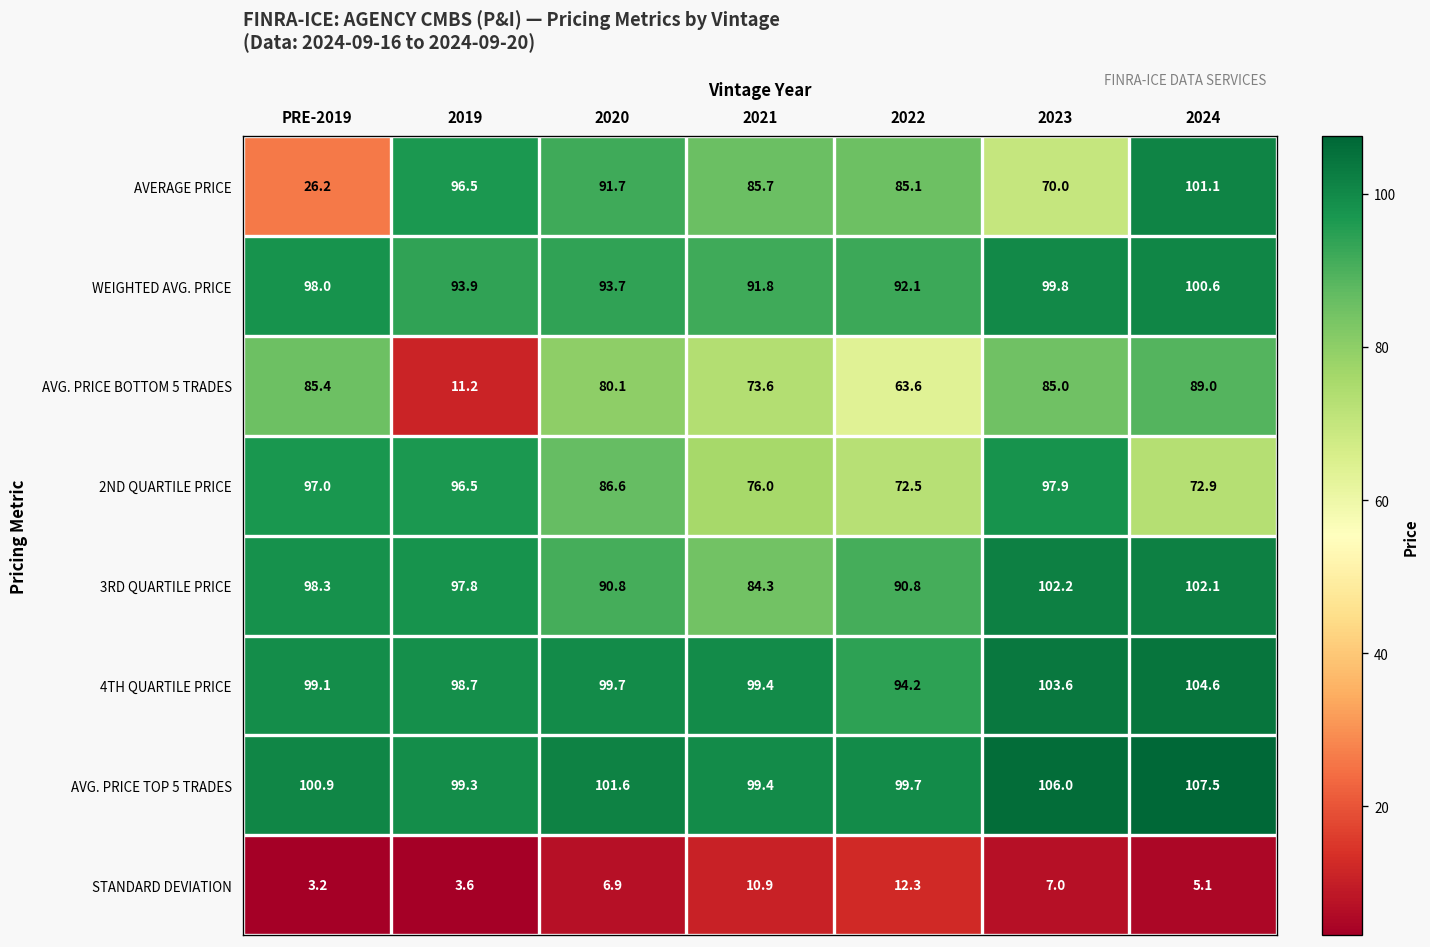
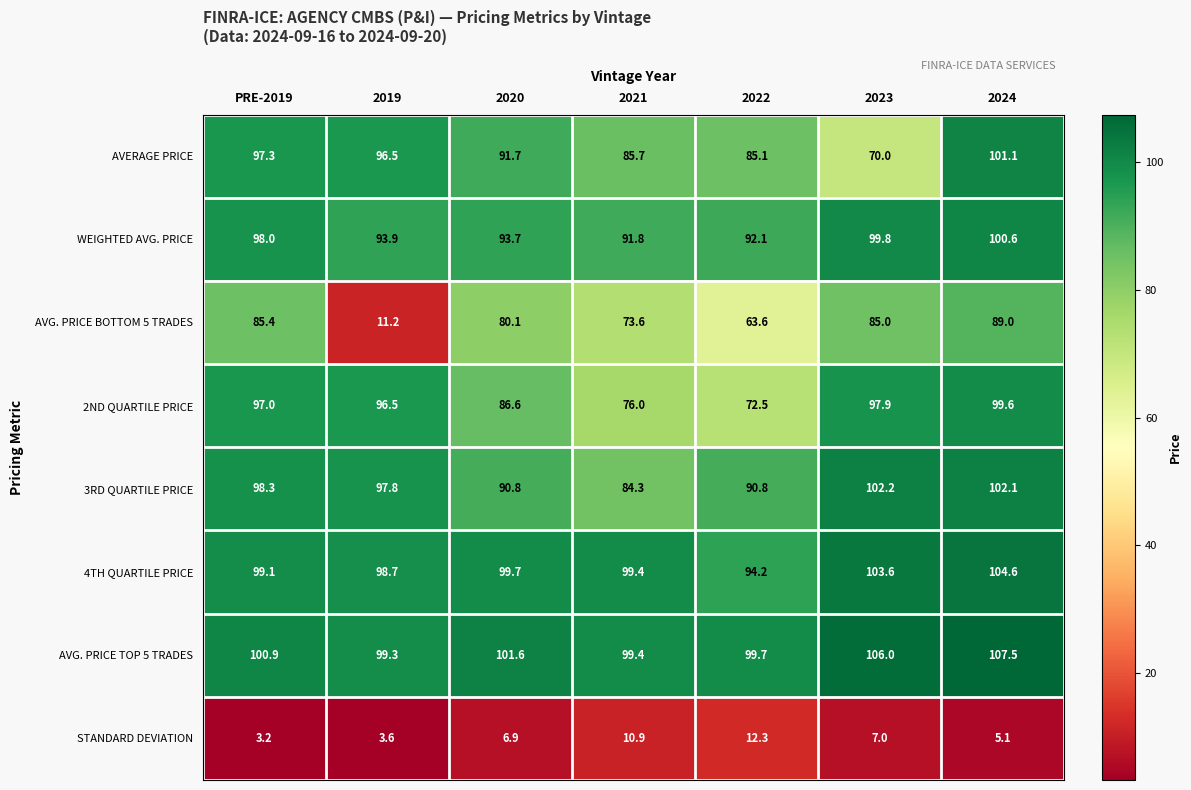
  {
    "AVERAGE PRICE": {
-     "PRE-2019": 26.2,
+     "PRE-2019": 97.3,
      "2019": 96.5,
      "2020": 91.7,
      "2021": 85.7,
      "2022": 85.1,
      "2023": 70.0,
      "2024": 101.1
    },
    "WEIGHTED AVG. PRICE": {
      "PRE-2019": 98.0,
      "2019": 93.9,
      "2020": 93.7,
      "2021": 91.8,
      "2022": 92.1,
      "2023": 99.8,
      "2024": 100.6
    },
    "AVG. PRICE BOTTOM 5 TRADES": {
      "PRE-2019": 85.4,
      "2019": 11.2,
      "2020": 80.1,
      "2021": 73.6,
      "2022": 63.6,
      "2023": 85.0,
      "2024": 89.0
    },
    "2ND QUARTILE PRICE": {
      "PRE-2019": 97.0,
      "2019": 96.5,
      "2020": 86.6,
      "2021": 76.0,
      "2022": 72.5,
      "2023": 97.9,
-     "2024": 72.9
+     "2024": 99.6
    },
    "3RD QUARTILE PRICE": {
      "PRE-2019": 98.3,
      "2019": 97.8,
      "2020": 90.8,
      "2021": 84.3,
      "2022": 90.8,
      "2023": 102.2,
      "2024": 102.1
    },
    "4TH QUARTILE PRICE": {
      "PRE-2019": 99.1,
      "2019": 98.7,
      "2020": 99.7,
      "2021": 99.4,
      "2022": 94.2,
      "2023": 103.6,
      "2024": 104.6
    },
    "AVG. PRICE TOP 5 TRADES": {
      "PRE-2019": 100.9,
      "2019": 99.3,
      "2020": 101.6,
      "2021": 99.4,
      "2022": 99.7,
      "2023": 106.0,
      "2024": 107.5
    },
    "STANDARD DEVIATION": {
      "PRE-2019": 3.2,
      "2019": 3.6,
      "2020": 6.9,
      "2021": 10.9,
      "2022": 12.3,
      "2023": 7.0,
      "2024": 5.1
    }
  }
